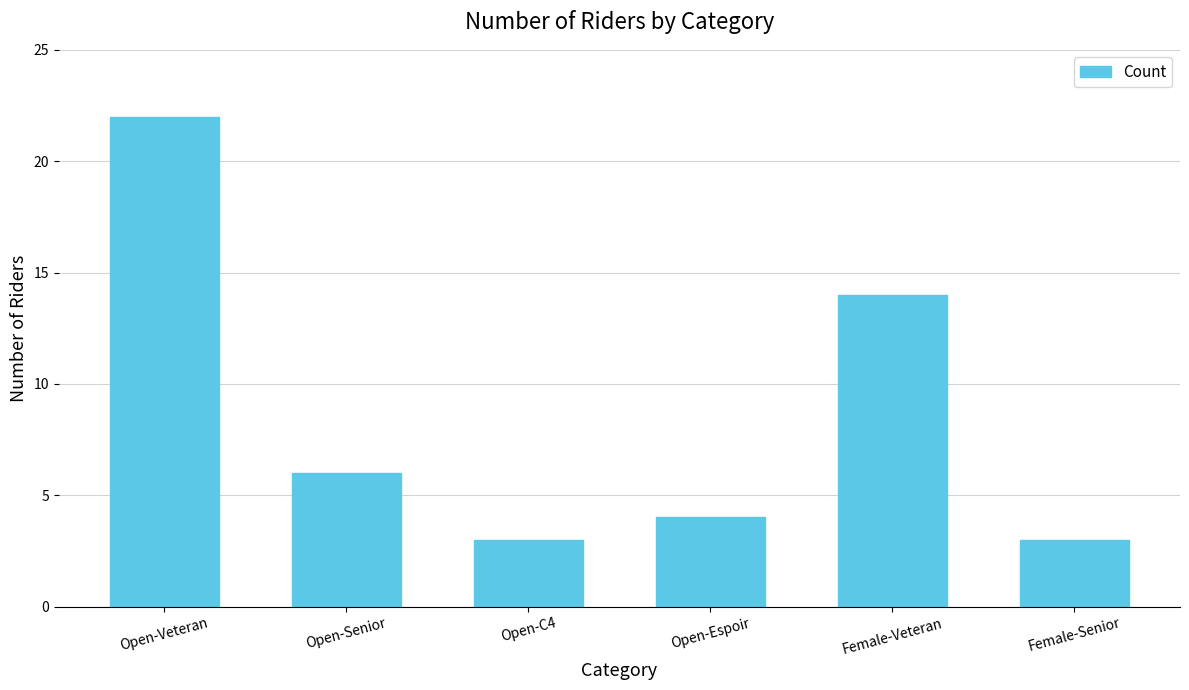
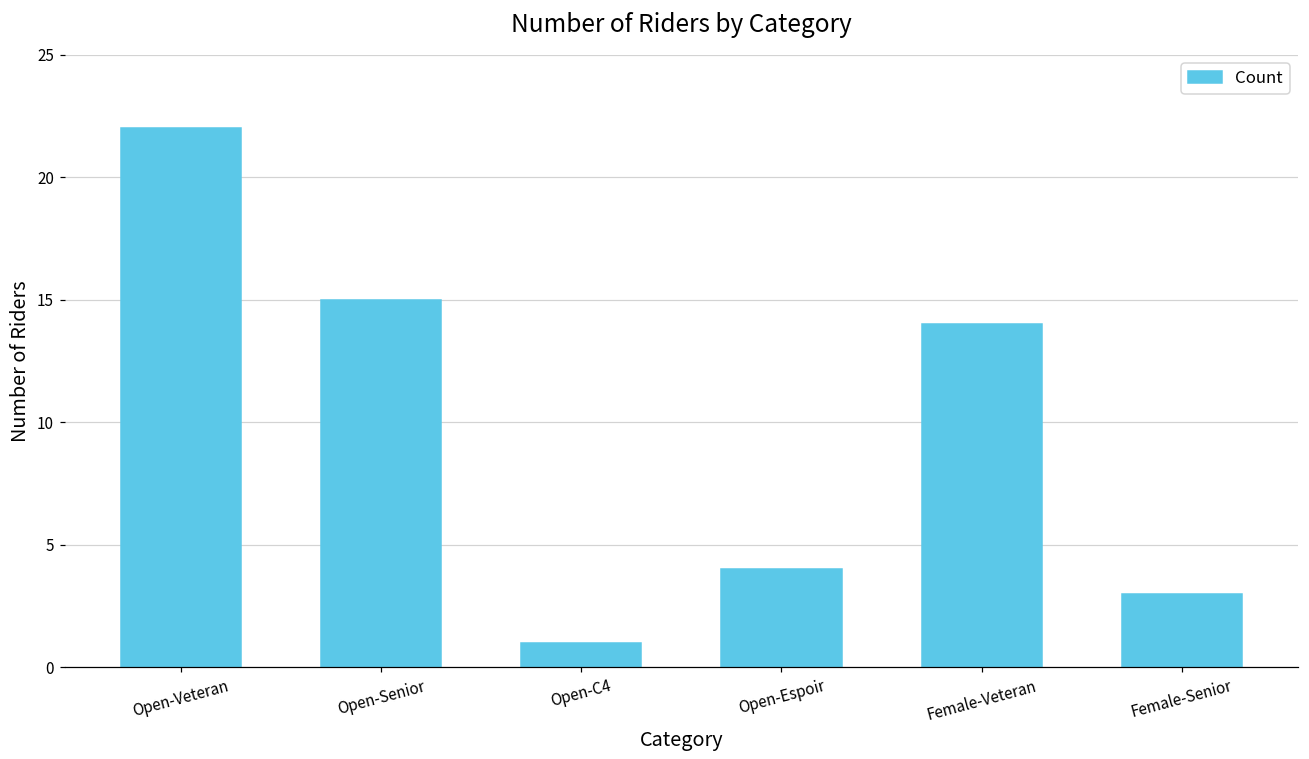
  {
    "Open-Veteran": 22,
-   "Open-Senior": 6,
-   "Open-C4": 3,
+   "Open-Senior": 15,
+   "Open-C4": 1,
    "Open-Espoir": 4,
    "Female-Veteran": 14,
    "Female-Senior": 3
  }
